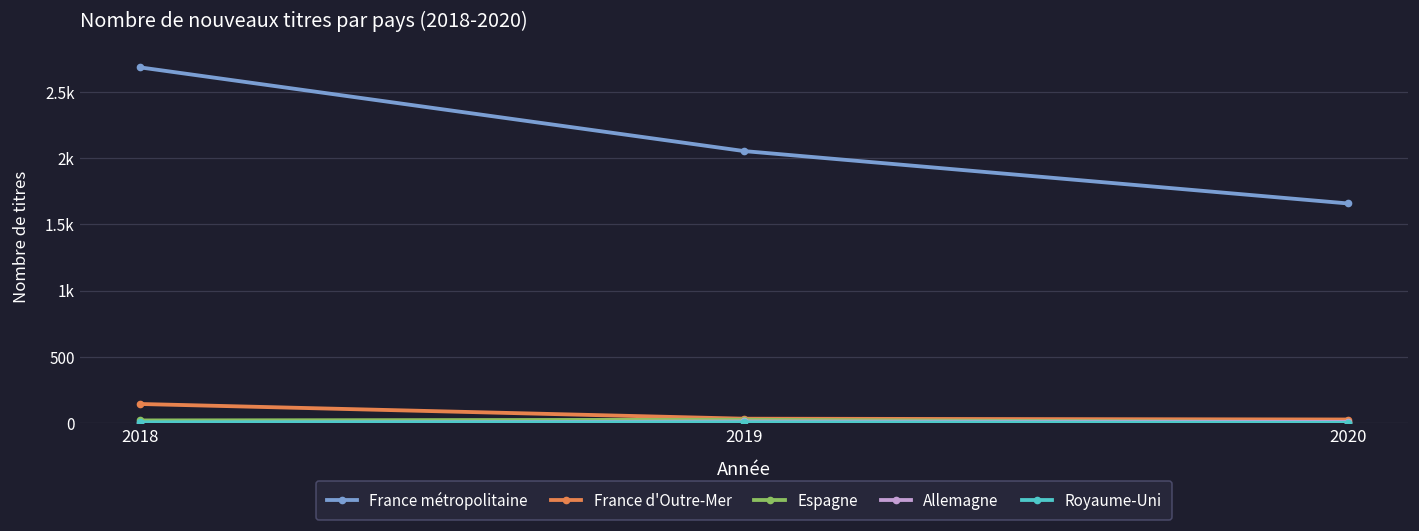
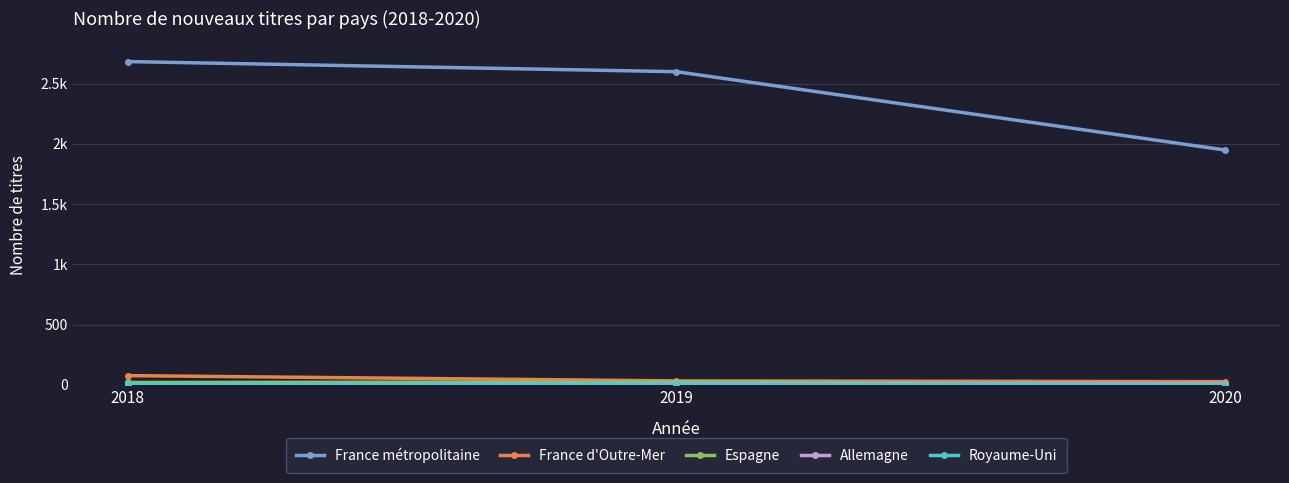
  {
    "France métropolitaine": {
      "2018": 2680,
-     "2019": 2050,
-     "2020": 1660
+     "2019": 2600,
+     "2020": 1950
    },
    "France d'Outre-Mer": {
-     "2018": 140
+     "2018": 80
    }
  }
